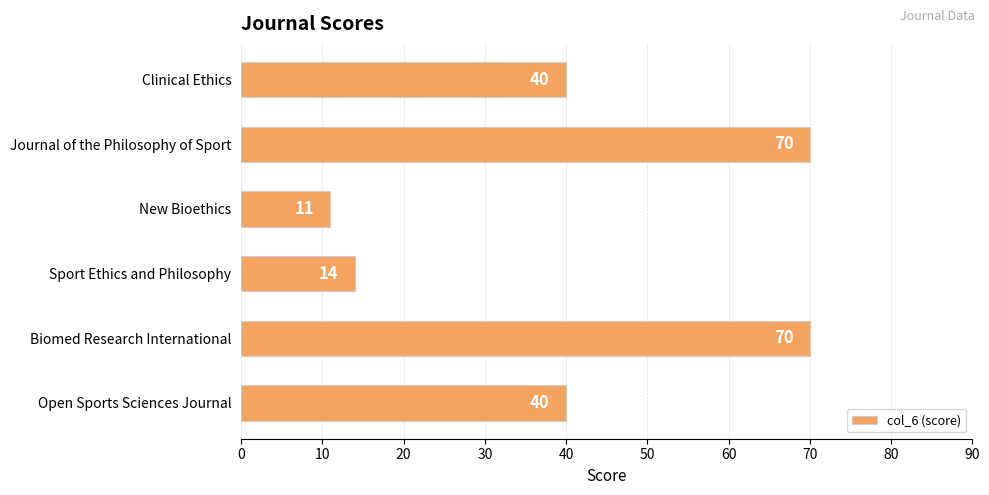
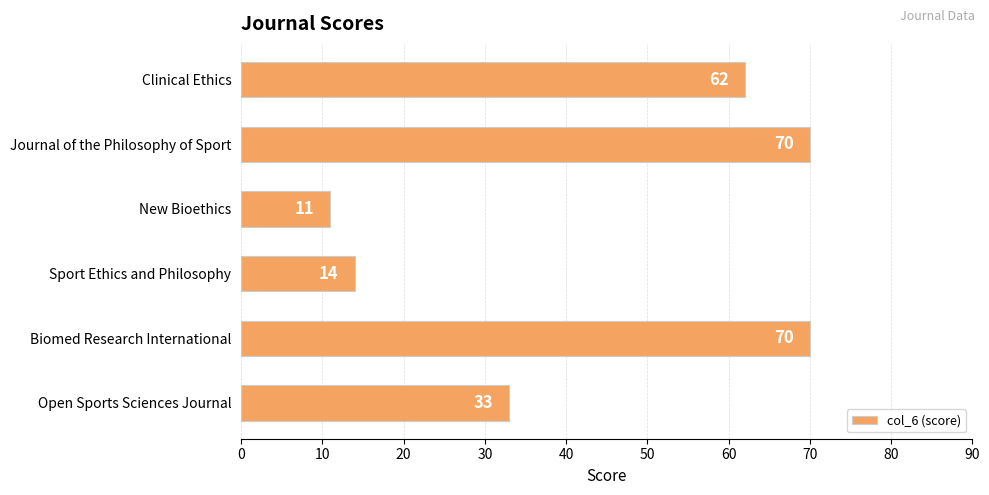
  {
-   "Clinical Ethics": 40,
+   "Clinical Ethics": 62,
    "Journal of the Philosophy of Sport": 70,
    "New Bioethics": 11,
    "Sport Ethics and Philosophy": 14,
    "Biomed Research International": 70,
-   "Open Sports Sciences Journal": 40
+   "Open Sports Sciences Journal": 33
  }
